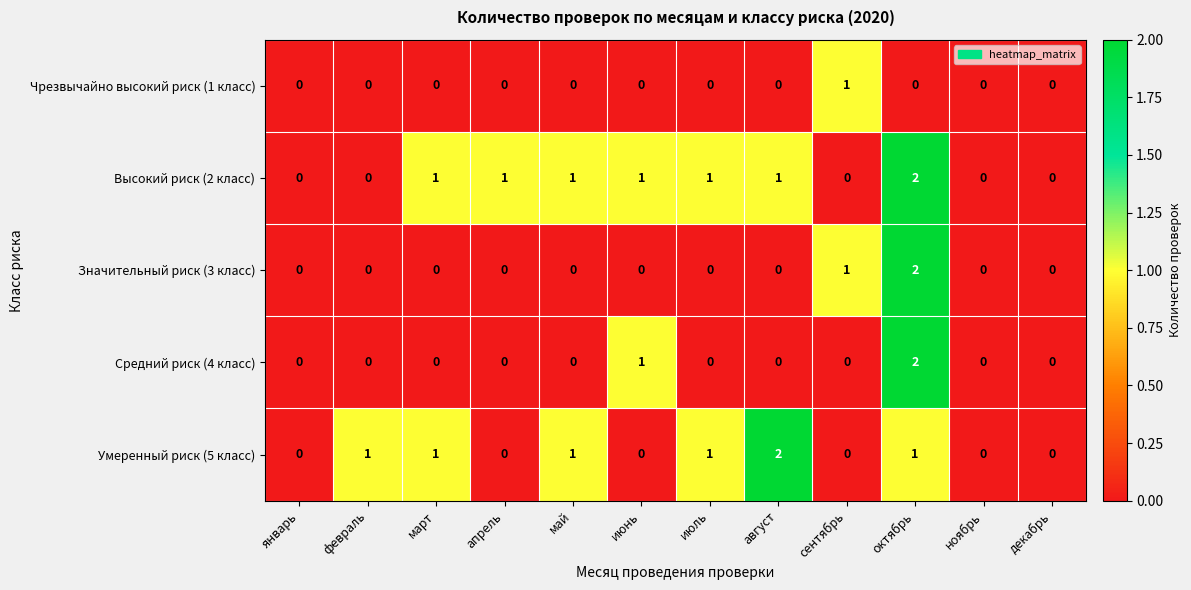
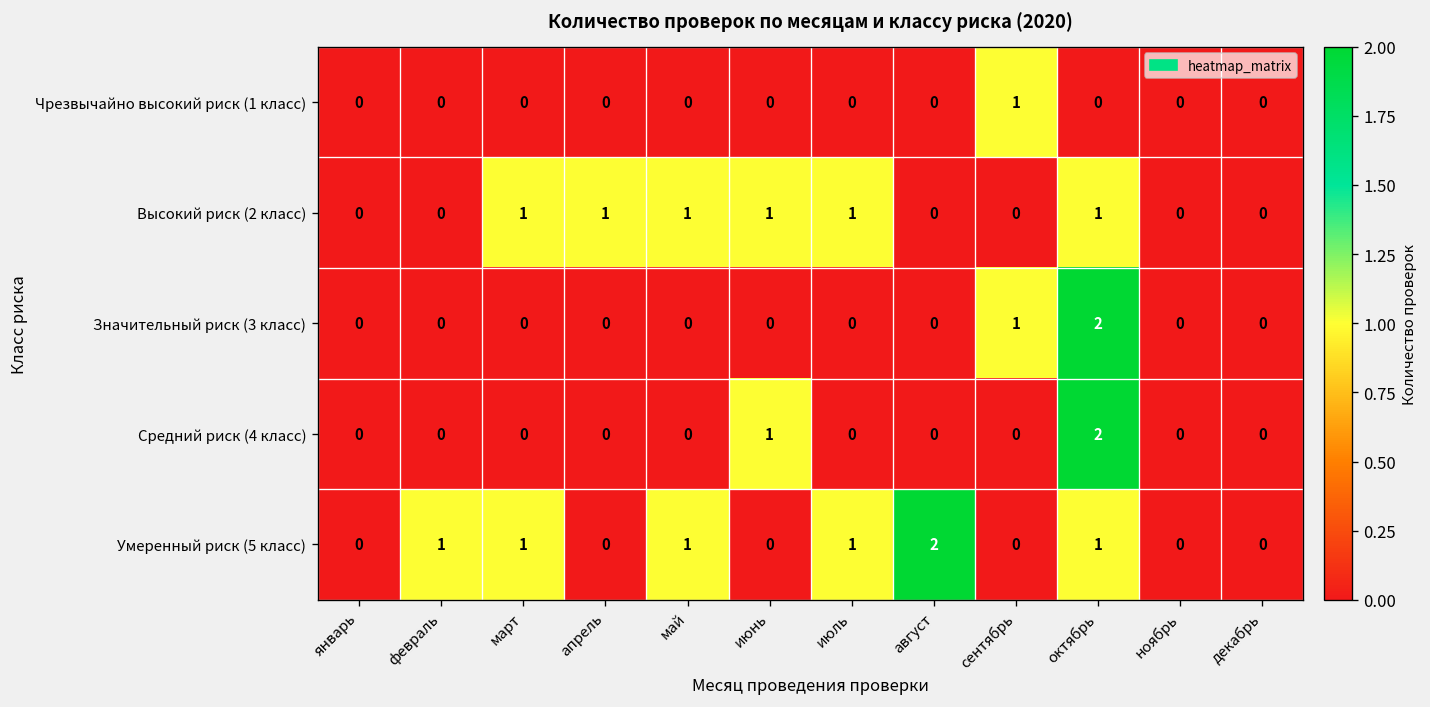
  {
    "Чрезвычайно высокий риск (1 класс)": {
      "январь": 0,
      "февраль": 0,
      "март": 0,
      "апрель": 0,
      "май": 0,
      "июнь": 0,
      "июль": 0,
      "август": 0,
      "сентябрь": 1,
      "октябрь": 0,
      "ноябрь": 0,
      "декабрь": 0
    },
    "Высокий риск (2 класс)": {
      "январь": 0,
      "февраль": 0,
      "март": 1,
      "апрель": 1,
      "май": 1,
      "июнь": 1,
      "июль": 1,
-     "август": 1,
+     "август": 0,
      "сентябрь": 0,
-     "октябрь": 2,
+     "октябрь": 1,
      "ноябрь": 0,
      "декабрь": 0
    },
    "Значительный риск (3 класс)": {
      "январь": 0,
      "февраль": 0,
      "март": 0,
      "апрель": 0,
      "май": 0,
      "июнь": 0,
      "июль": 0,
      "август": 0,
      "сентябрь": 1,
      "октябрь": 2,
      "ноябрь": 0,
      "декабрь": 0
    },
    "Средний риск (4 класс)": {
      "январь": 0,
      "февраль": 0,
      "март": 0,
      "апрель": 0,
      "май": 0,
      "июнь": 1,
      "июль": 0,
      "август": 0,
      "сентябрь": 0,
      "октябрь": 2,
      "ноябрь": 0,
      "декабрь": 0
    },
    "Умеренный риск (5 класс)": {
      "январь": 0,
      "февраль": 1,
      "март": 1,
      "апрель": 0,
      "май": 1,
      "июнь": 0,
      "июль": 1,
      "август": 2,
      "сентябрь": 0,
      "октябрь": 1,
      "ноябрь": 0,
      "декабрь": 0
    }
  }
